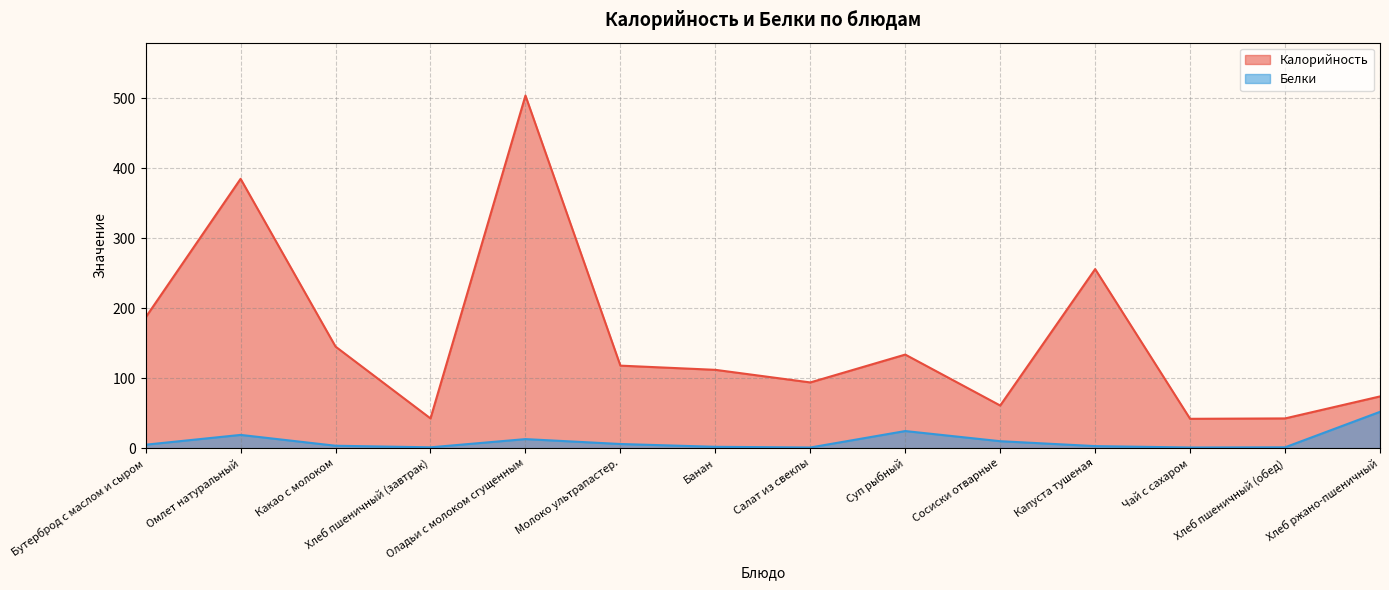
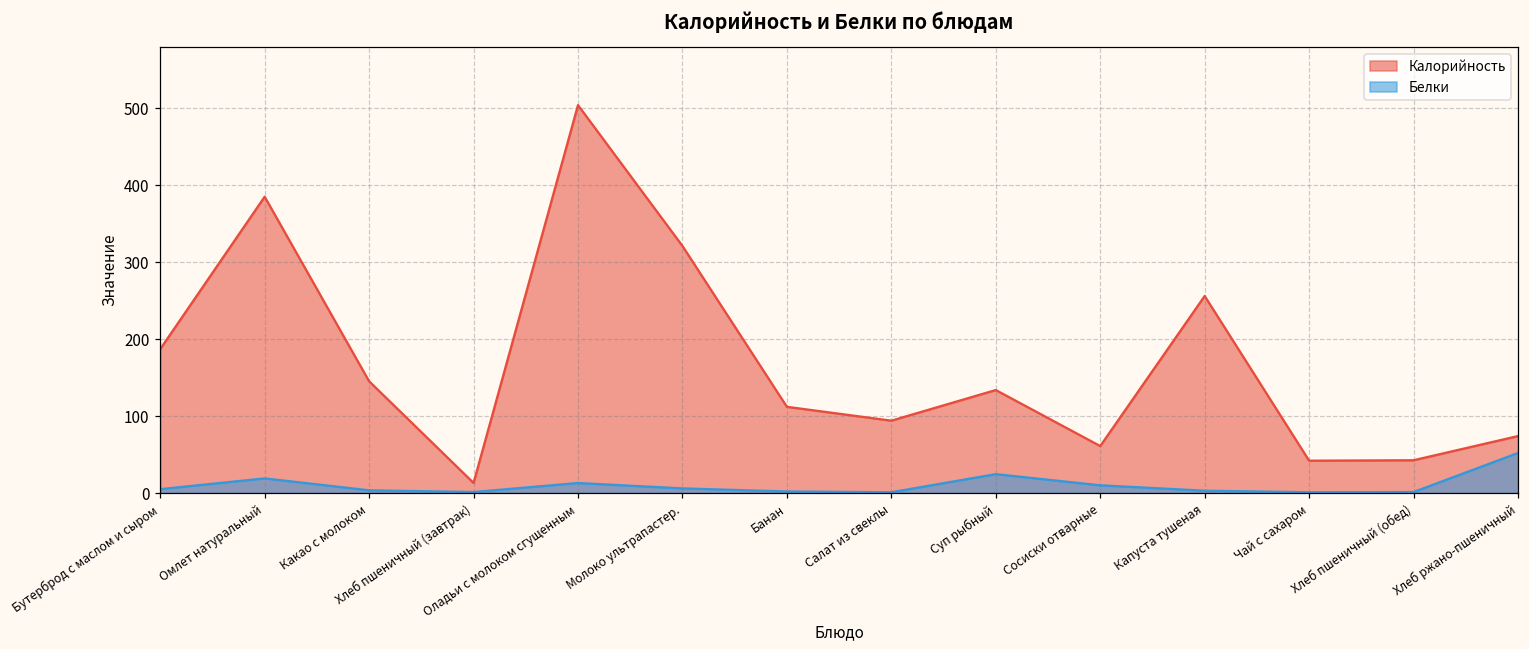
  {
    "Калорийность": {
      "Бутерброд с маслом и сыром": 190,
      "Омлет натуральный": 390,
      "Какао с молоком": 150,
-     "Хлеб пшеничный (завтрак)": 40,
+     "Хлеб пшеничный (завтрак)": 10,
      "Оладьи с молоком сгущенным": 500,
-     "Молоко ультрапастер.": 120,
+     "Молоко ультрапастер.": 320,
      "Банан": 110,
      "Салат из свеклы": 90,
      "Суп рыбный": 130,
      "Сосиски отварные": 60,
      "Капуста тушеная": 260,
      "Чай с сахаром": 40,
      "Хлеб пшеничный (обед)": 40,
      "Хлеб ржано-пшеничный": 70
    },
    "Белки": {
      "Бутерброд с маслом и сыром": 10,
      "Омлет натуральный": 20,
      "Какао с молоком": 0,
      "Хлеб пшеничный (завтрак)": 0,
      "Оладьи с молоком сгущенным": 10,
      "Молоко ультрапастер.": 10,
      "Банан": 0,
      "Салат из свеклы": 0,
      "Суп рыбный": 20,
      "Сосиски отварные": 10,
      "Капуста тушеная": 0,
      "Чай с сахаром": 0,
      "Хлеб пшеничный (обед)": 0,
      "Хлеб ржано-пшеничный": 50
    }
  }
